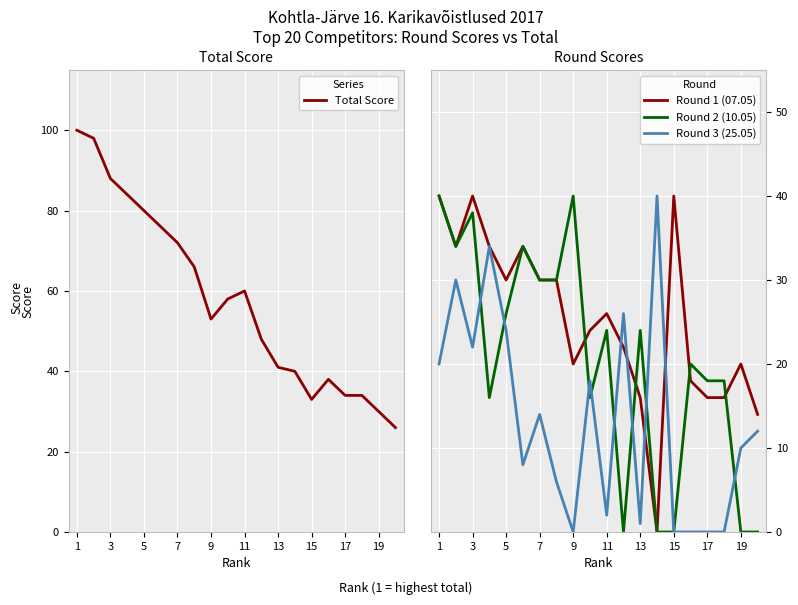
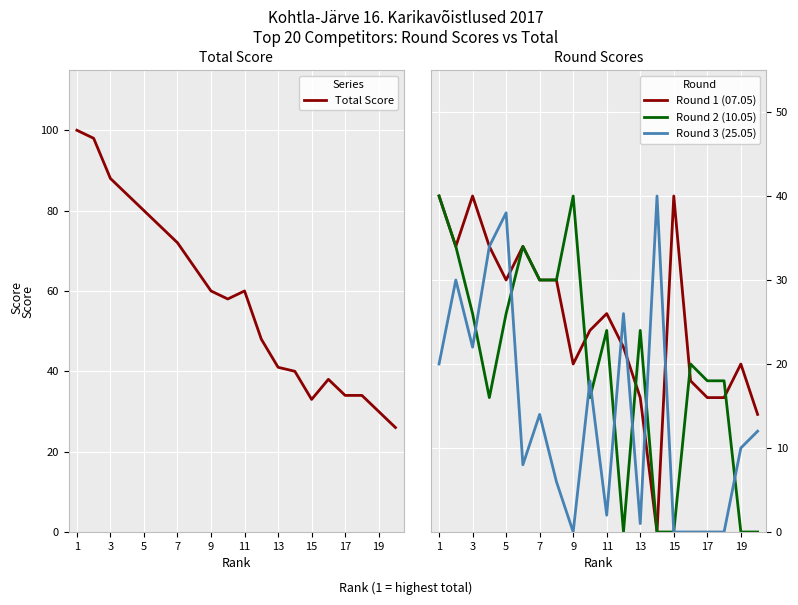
  {
    "Total Score": {
      "1": 100,
      "3": 88,
      "5": 80,
      "7": 72,
-     "9": 53,
+     "9": 60,
      "11": 60,
      "13": 41,
      "15": 33,
      "17": 34,
      "19": 30
    },
    "Round Scores": {
      "Round 1 (07.05)": {
        "3": 40,
        "5": 30,
        "9": 20,
        "11": 26,
        "13": 16,
        "15": 40,
        "17": 16,
        "19": 20
      },
      "Round 2 (10.05)": {
-       "3": 38,
+       "3": 26,
        "5": 26,
        "9": 40,
        "11": 24,
        "13": 24,
        "17": 18,
        "19": 0
      },
      "Round 3 (25.05)": {
        "1": 20,
        "3": 22,
-       "5": 24,
+       "5": 38,
        "7": 14,
        "9": 0,
        "11": 2,
        "13": 1,
        "17": 0,
        "19": 10
      }
    }
  }
